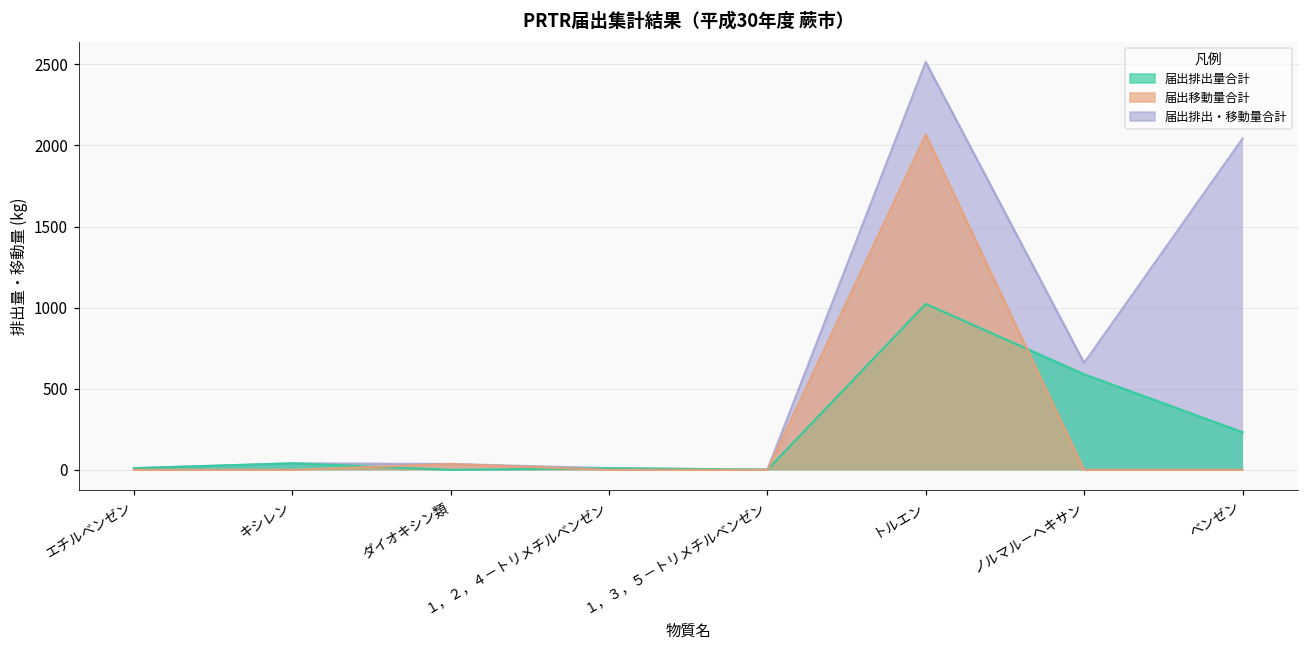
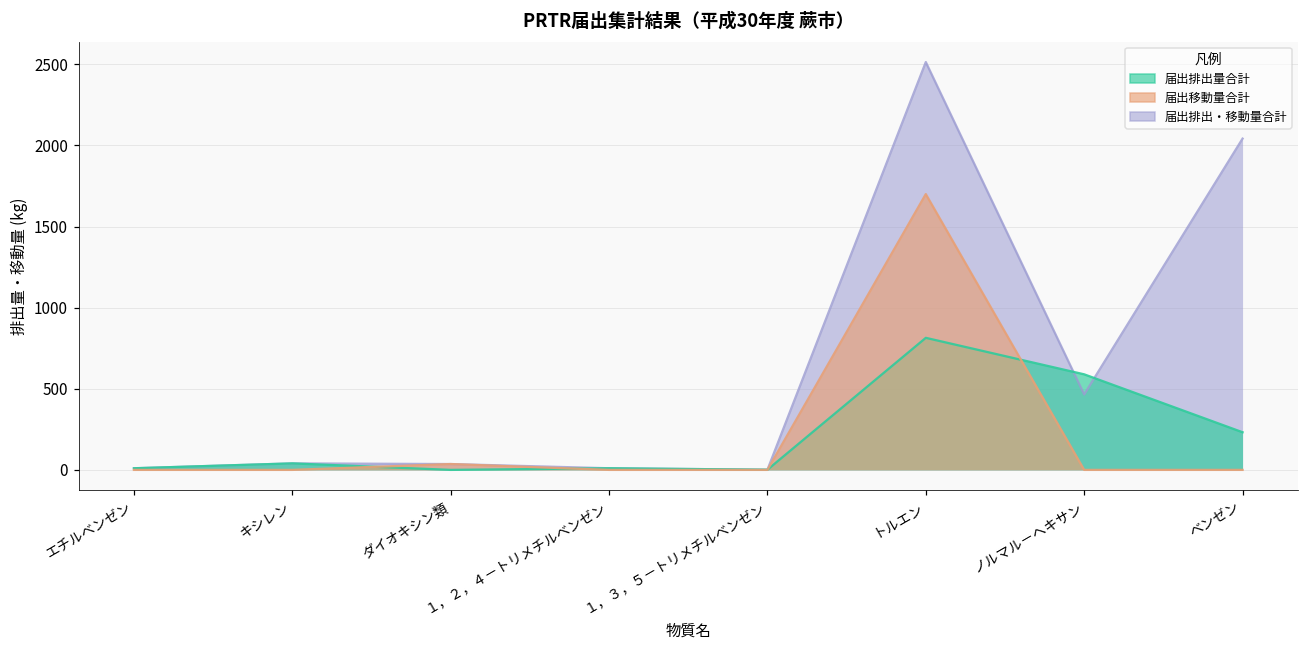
  {
    "届出排出・移動量合計": {
      "トルエン": 2510,
-     "ノルマル－ヘキサン": 660,
+     "ノルマル－ヘキサン": 470,
      "ベンゼン": 2040
    },
    "届出排出量合計": {
      "ダイオキシン類": 0,
-     "トルエン": 1020,
+     "トルエン": 810,
      "ノルマル－ヘキサン": 590,
      "ベンゼン": 230
    },
    "届出移動量合計": {
      "キシレン": 0,
-     "トルエン": 2070,
+     "トルエン": 1700,
      "ノルマル－ヘキサン": 0,
      "ベンゼン": 0
    }
  }
